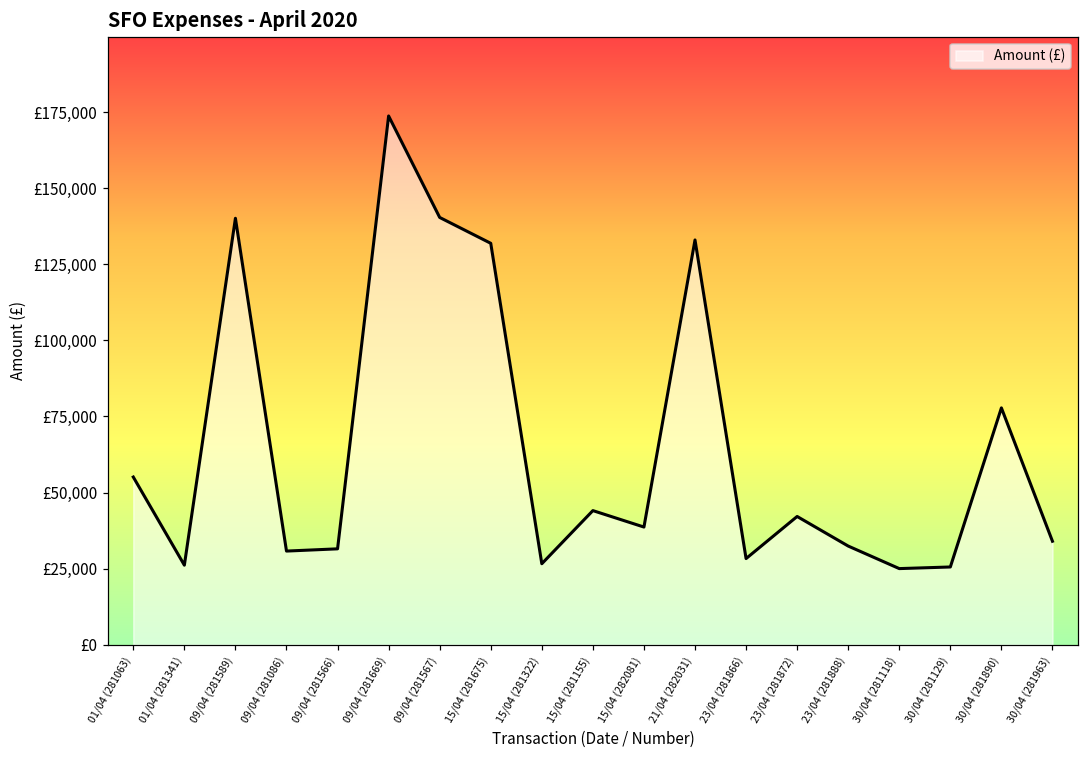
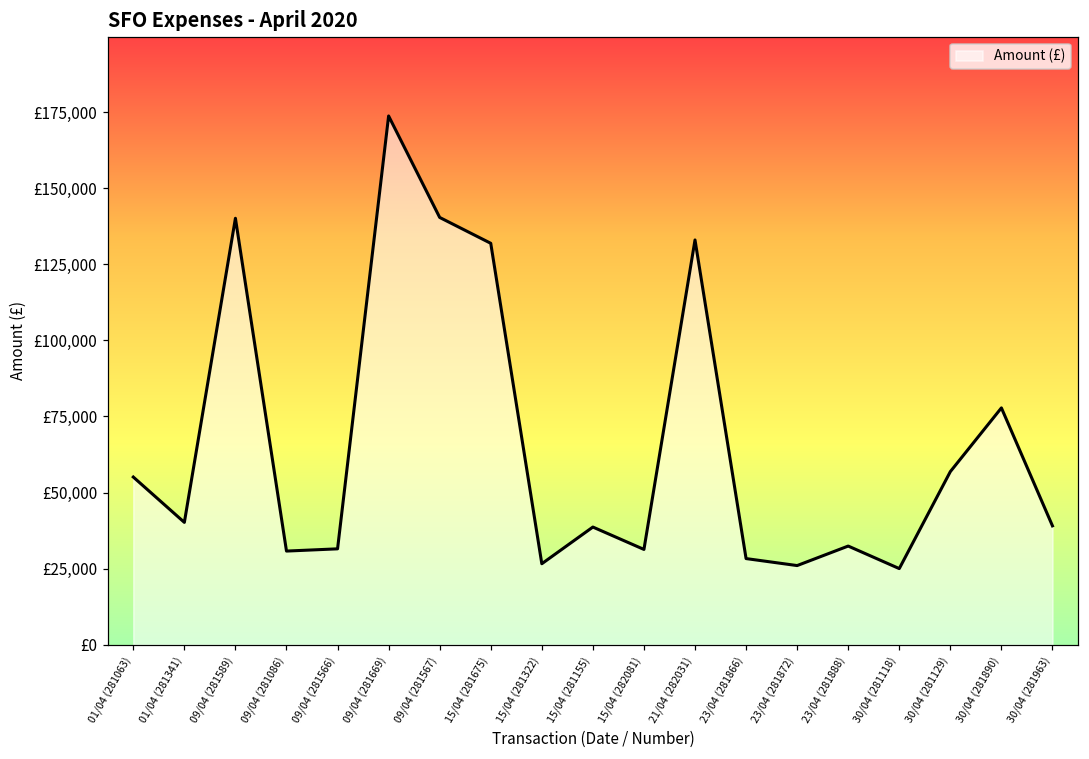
  {
    "01/04 (281063)": "£55,000",
-   "01/04 (281341)": "£26,000",
+   "01/04 (281341)": "£40,000",
    "09/04 (281589)": "£140,000",
    "09/04 (281086)": "£31,000",
    "09/04 (281566)": "£32,000",
    "09/04 (281669)": "£174,000",
    "09/04 (281567)": "£140,000",
    "15/04 (281675)": "£132,000",
    "15/04 (281322)": "£27,000",
-   "15/04 (281155)": "£44,000",
-   "15/04 (282081)": "£39,000",
+   "15/04 (281155)": "£39,000",
+   "15/04 (282081)": "£31,000",
    "21/04 (282031)": "£133,000",
    "23/04 (281866)": "£28,000",
-   "23/04 (281872)": "£42,000",
+   "23/04 (281872)": "£26,000",
    "23/04 (281888)": "£32,000",
    "30/04 (281118)": "£25,000",
-   "30/04 (281129)": "£26,000",
+   "30/04 (281129)": "£57,000",
    "30/04 (281890)": "£78,000",
-   "30/04 (281963)": "£34,000"
+   "30/04 (281963)": "£39,000"
  }
